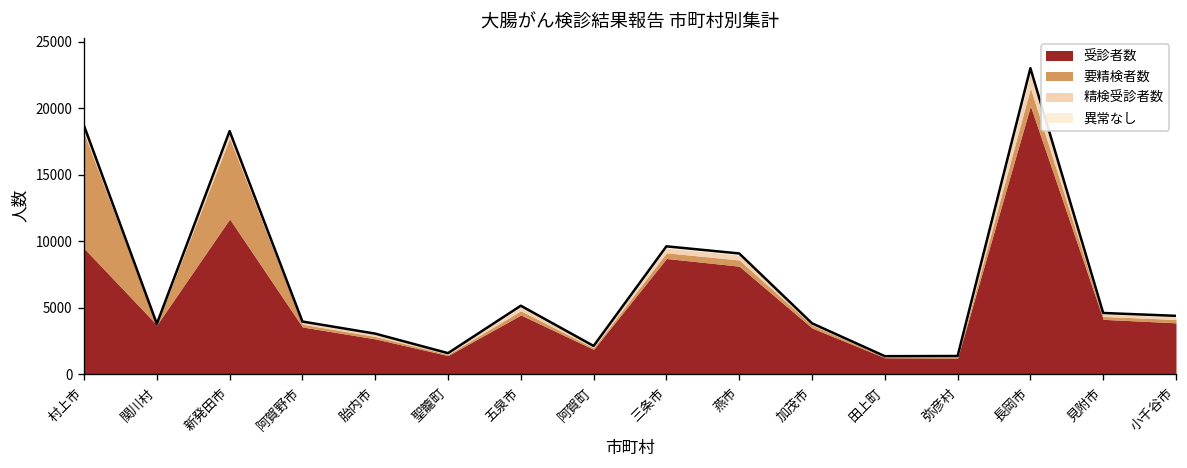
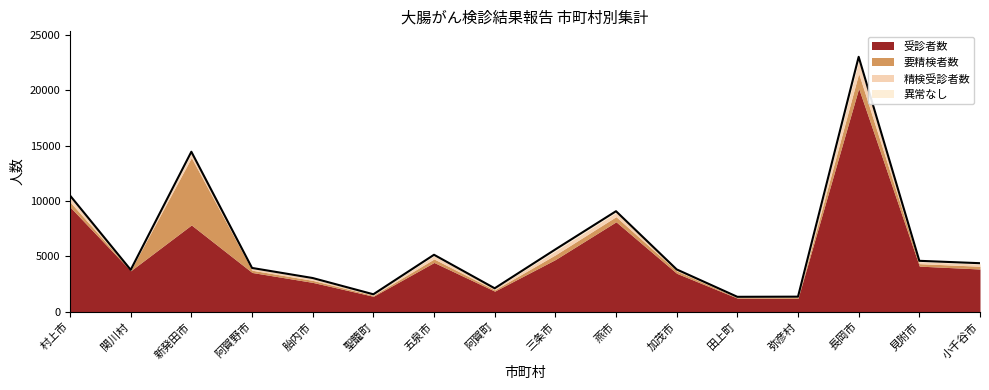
  {
    "受診者数": {
      "村上市": 9500,
-     "新発田市": 11700,
+     "新発田市": 7800,
      "五泉市": 4500,
-     "三条市": 8700,
+     "三条市": 4700,
      "燕市": 8100,
      "長岡市": 20200,
      "小千谷市": 3900
    },
    "要精検者数": {
-     "村上市": 8700,
+     "村上市": 500,
      "新発田市": 6100,
      "五泉市": 300,
      "三条市": 400,
      "燕市": 500,
      "長岡市": 1400
    }
  }
